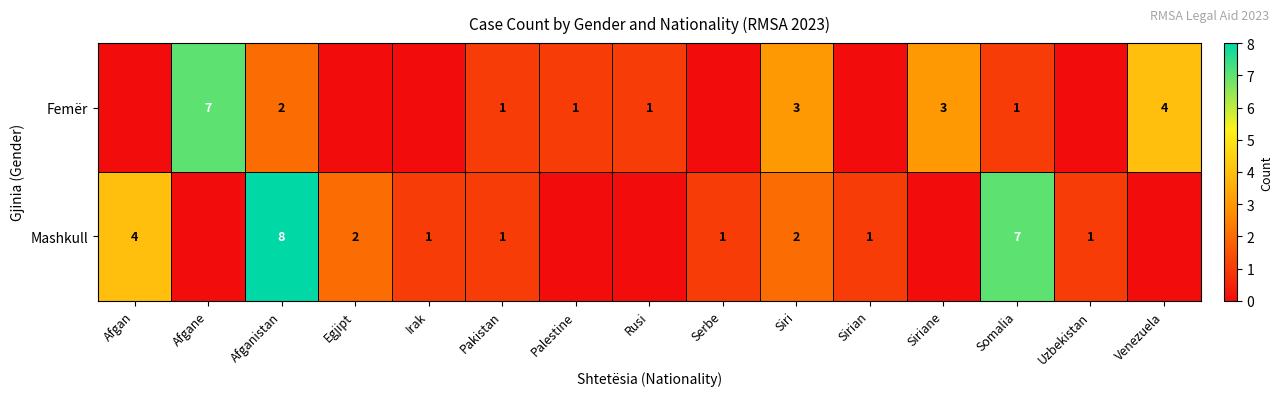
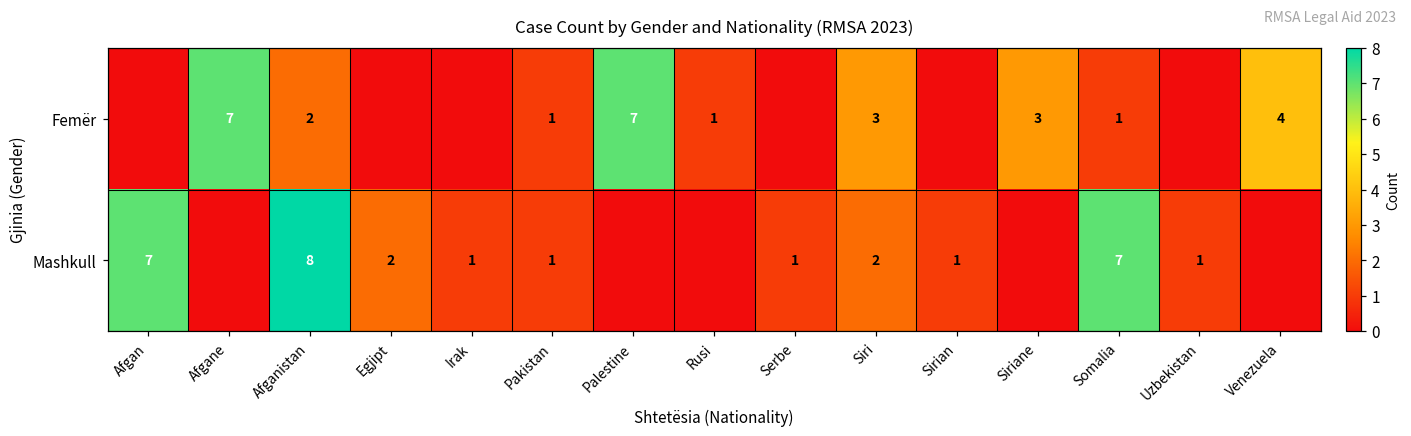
  {
    "Femër": {
      "Afgane": 7,
      "Afganistan": 2,
      "Pakistan": 1,
-     "Palestine": 1,
+     "Palestine": 7,
      "Rusi": 1,
      "Siri": 3,
      "Siriane": 3,
      "Somalia": 1,
      "Venezuela": 4
    },
    "Mashkull": {
-     "Afgan": 4,
+     "Afgan": 7,
      "Afganistan": 8,
      "Egjipt": 2,
      "Irak": 1,
      "Pakistan": 1,
      "Serbe": 1,
      "Siri": 2,
      "Sirian": 1,
      "Somalia": 7,
      "Uzbekistan": 1
    }
  }
